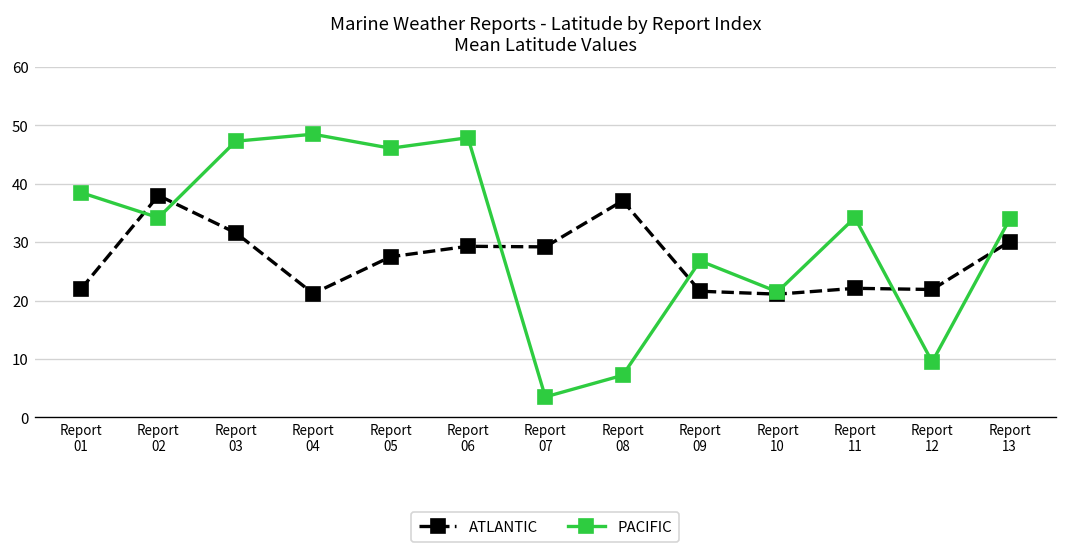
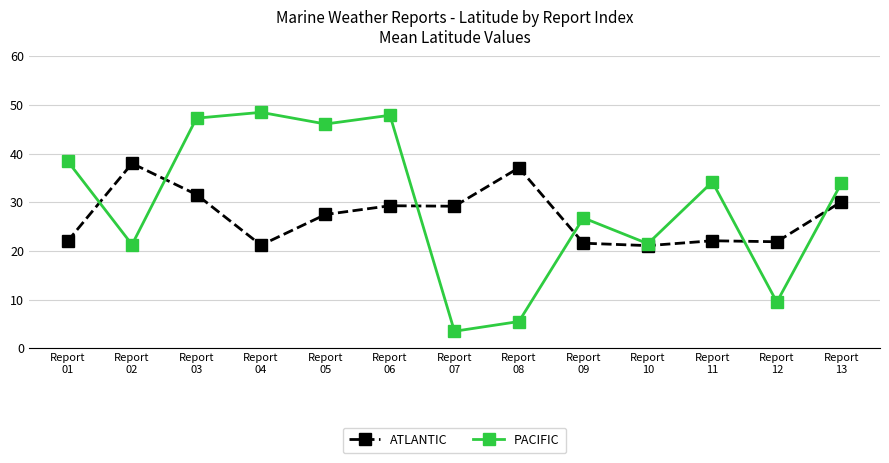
  {
    "ATLANTIC": {
      "Report 01": 22,
      "Report 02": 38,
      "Report 03": 32,
      "Report 04": 21,
      "Report 05": 28,
      "Report 06": 29,
      "Report 07": 29,
      "Report 08": 37,
      "Report 09": 22,
      "Report 11": 22,
      "Report 12": 22,
      "Report 13": 30
    },
    "PACIFIC": {
      "Report 01": 39,
-     "Report 02": 34,
+     "Report 02": 21,
      "Report 03": 47,
      "Report 04": 49,
      "Report 05": 46,
      "Report 06": 48,
      "Report 07": 4,
-     "Report 08": 7,
+     "Report 08": 6,
      "Report 09": 27,
      "Report 11": 34,
      "Report 12": 10,
      "Report 13": 34
    }
  }
